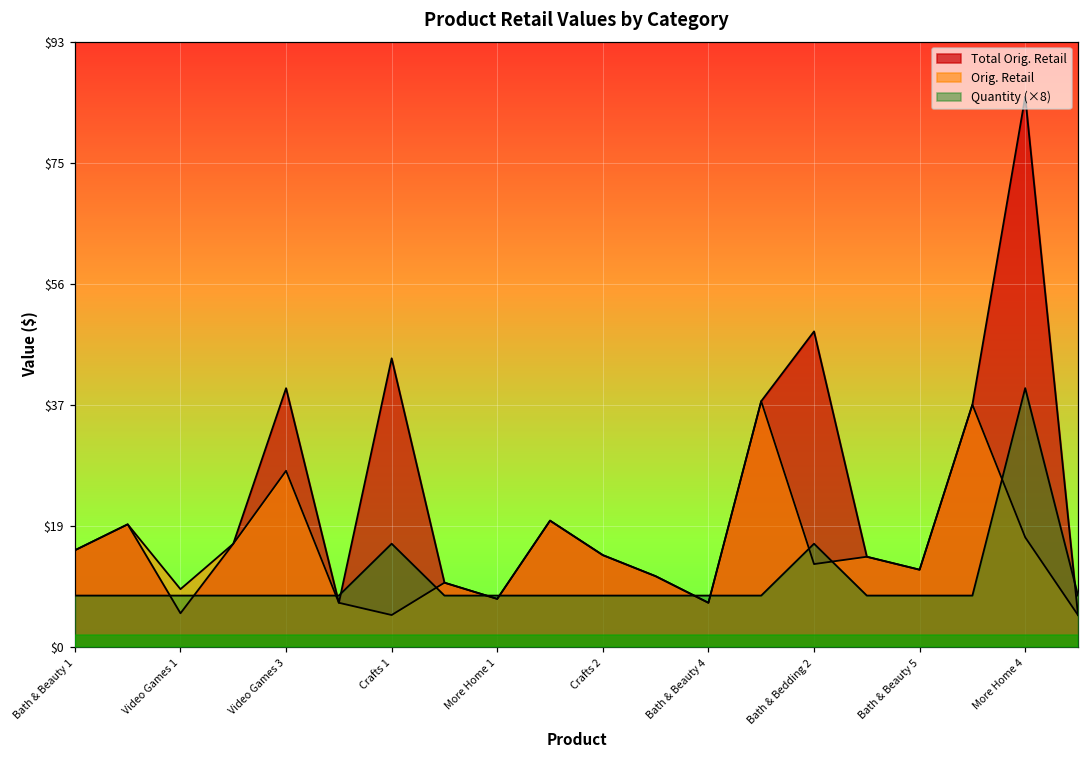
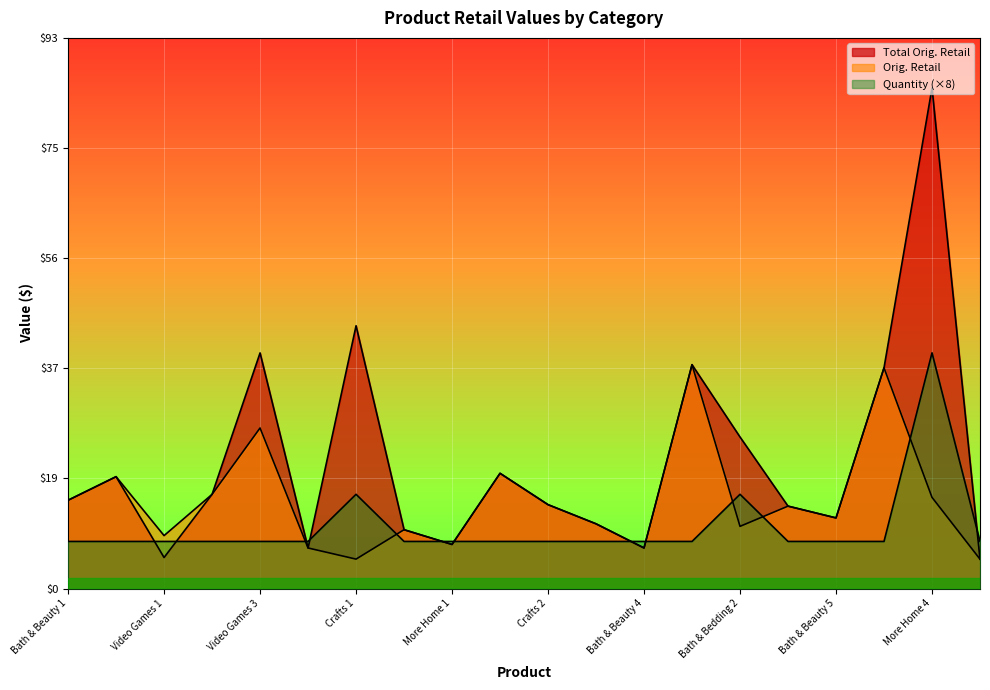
  {
    "Total Orig. Retail": {
      "Video Games 1": "$5",
      "Video Games 3": "$40",
      "Crafts 1": "$45",
-     "Bath & Bedding 2": "$49"
+     "Bath & Bedding 2": "$26"
    },
    "Orig. Retail": {
      "Video Games 1": "$9",
      "Video Games 3": "$27",
      "Crafts 1": "$5",
-     "Bath & Bedding 2": "$13",
-     "More Home 4": "$17"
+     "Bath & Bedding 2": "$11",
+     "More Home 4": "$15"
    },
    "Quantity (×8)": {
      "Bath & Beauty 1": "$8",
      "Video Games 1": "$8",
      "Video Games 3": "$8",
      "Crafts 1": "$16",
      "More Home 1": "$8",
      "Crafts 2": "$8",
      "Bath & Beauty 4": "$8",
      "Bath & Bedding 2": "$16",
      "Bath & Beauty 5": "$8",
      "More Home 4": "$40"
    }
  }
